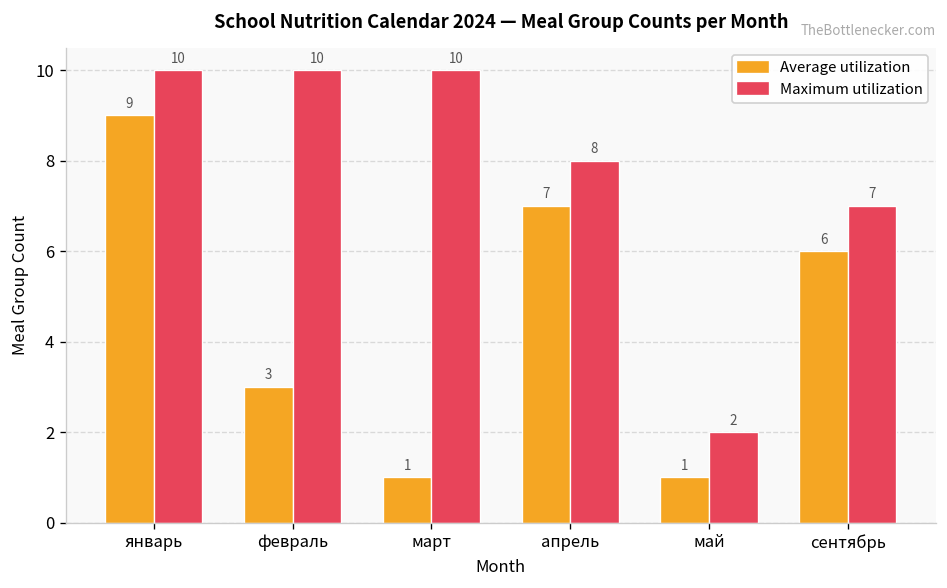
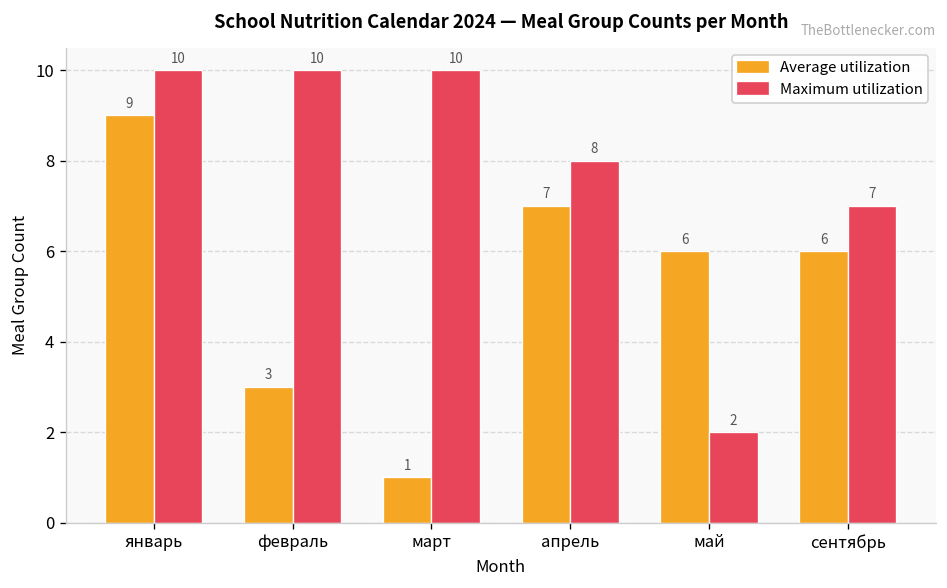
  {
    "Average utilization": {
      "январь": 9,
      "февраль": 3,
      "март": 1,
      "апрель": 7,
-     "май": 1,
+     "май": 6,
      "сентябрь": 6
    },
    "Maximum utilization": {
      "январь": 10,
      "февраль": 10,
      "март": 10,
      "апрель": 8,
      "май": 2,
      "сентябрь": 7
    }
  }
